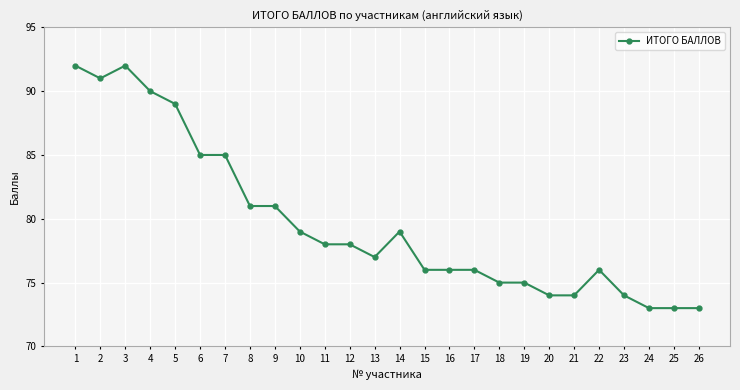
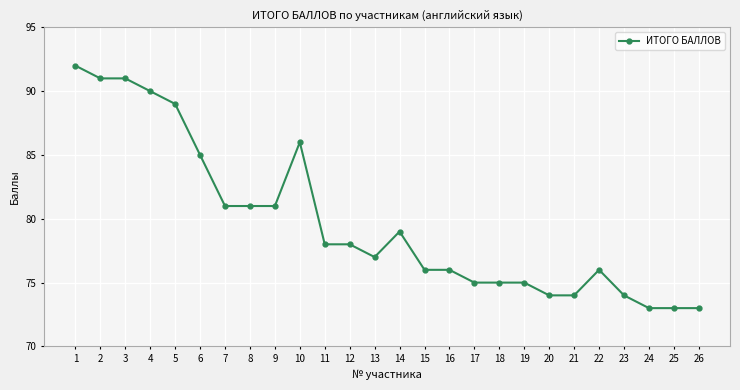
  {
    "1": 92,
    "2": 91,
-   "3": 92,
+   "3": 91,
    "4": 90,
    "5": 89,
    "6": 85,
-   "7": 85,
+   "7": 81,
    "8": 81,
    "9": 81,
-   "10": 79,
+   "10": 86,
    "11": 78,
    "12": 78,
    "13": 77,
    "14": 79,
    "15": 76,
    "16": 76,
-   "17": 76,
+   "17": 75,
    "18": 75,
    "19": 75,
    "20": 74,
    "21": 74,
    "22": 76,
    "23": 74,
    "24": 73,
    "25": 73,
    "26": 73
  }
